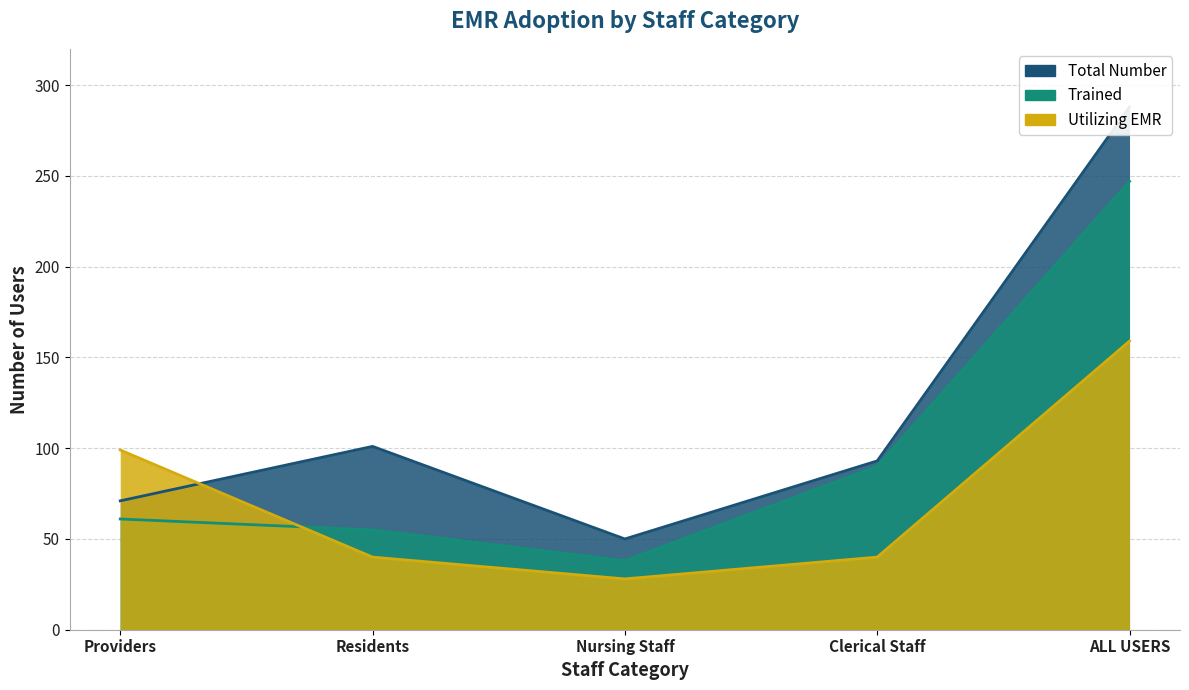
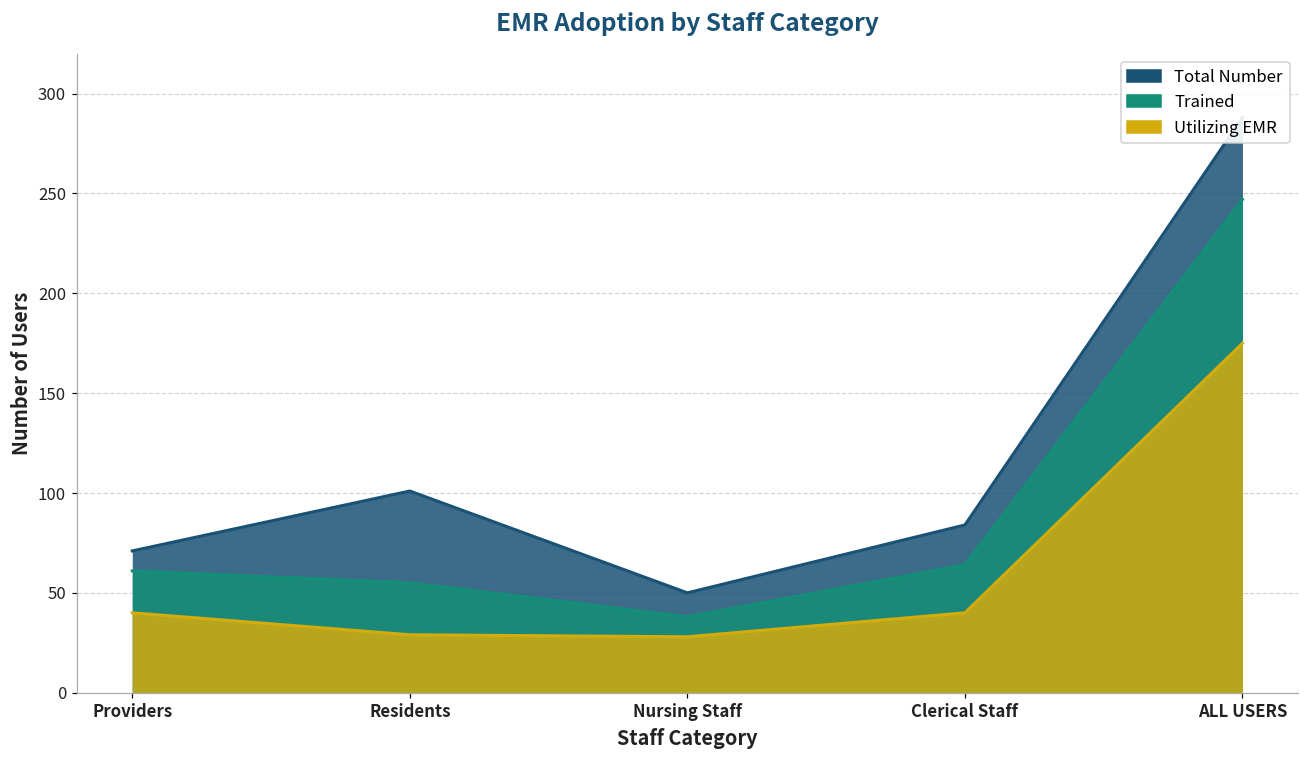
  {
    "Total Number": {
      "Providers": 71,
      "Residents": 101,
      "Nursing Staff": 50,
-     "Clerical Staff": 93
+     "Clerical Staff": 84
    },
    "Trained": {
      "Providers": 61,
      "Residents": 55,
      "Nursing Staff": 38,
-     "Clerical Staff": 90,
+     "Clerical Staff": 64,
      "ALL USERS": 247
    },
    "Utilizing EMR": {
-     "Providers": 99,
-     "Residents": 40,
+     "Providers": 40,
+     "Residents": 29,
      "Nursing Staff": 28,
      "Clerical Staff": 40,
-     "ALL USERS": 159
+     "ALL USERS": 175
    }
  }
